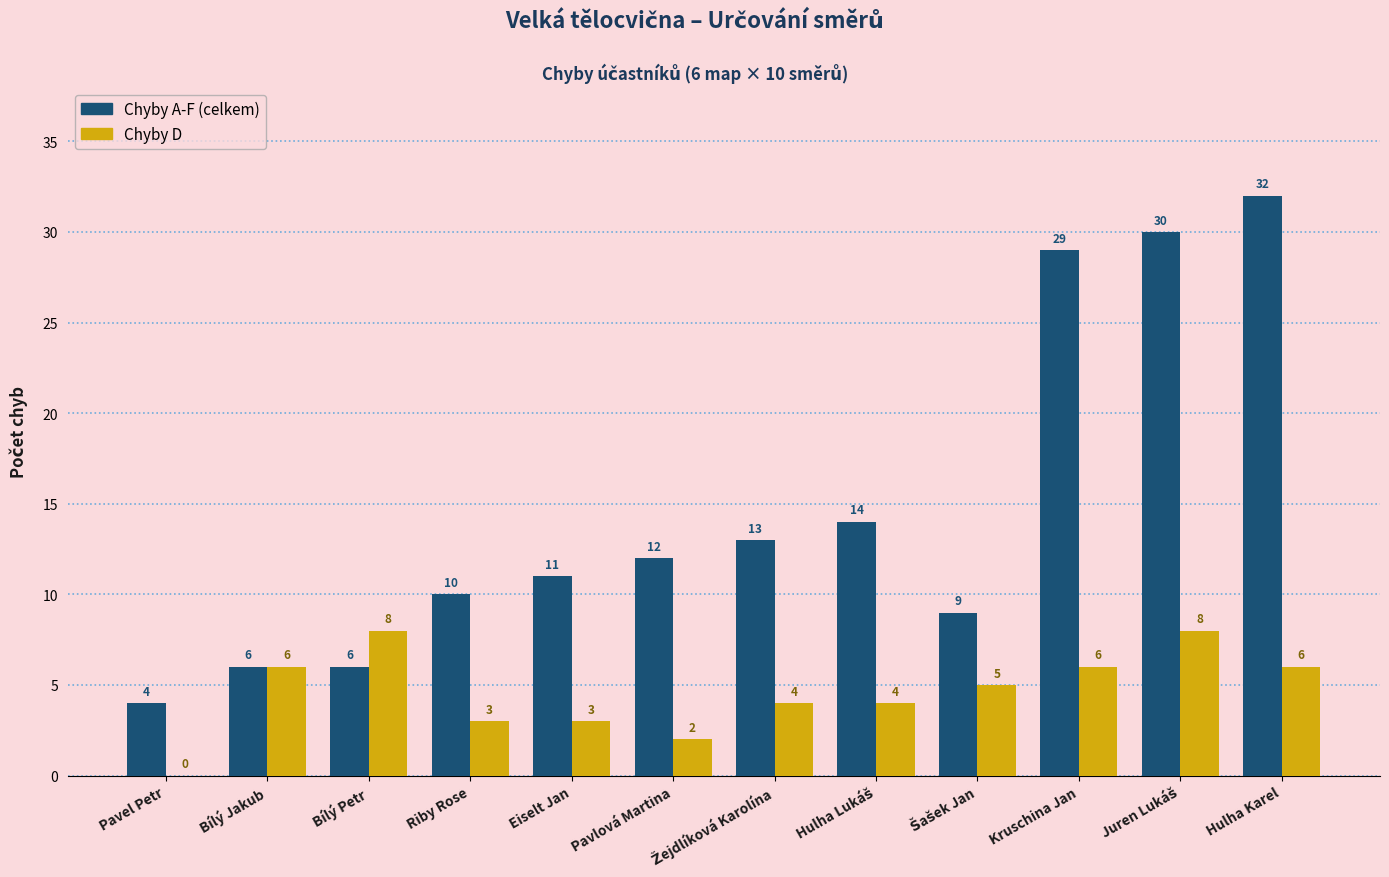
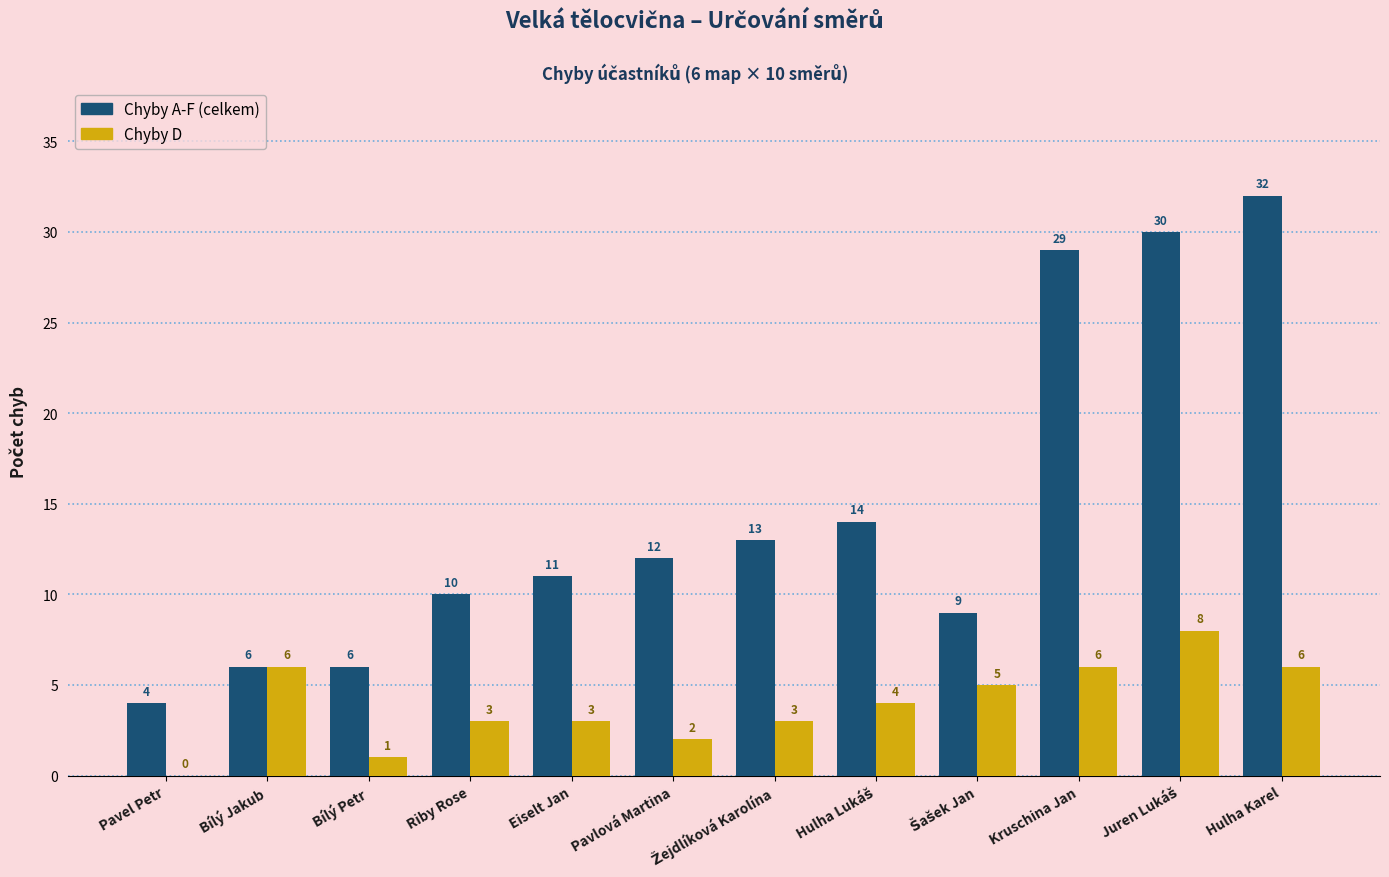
  {
    "Chyby A-F (celkem)": {
      "Pavel Petr": 4,
      "Bílý Jakub": 6,
      "Bílý Petr": 6,
      "Riby Rose": 10,
      "Eiselt Jan": 11,
      "Pavlová Martina": 12,
      "Žejdlíková Karolína": 13,
      "Hulha Lukáš": 14,
      "Šašek Jan": 9,
      "Kruschina Jan": 29,
      "Juren Lukáš": 30,
      "Hulha Karel": 32
    },
    "Chyby D": {
      "Pavel Petr": 0,
      "Bílý Jakub": 6,
-     "Bílý Petr": 8,
+     "Bílý Petr": 1,
      "Riby Rose": 3,
      "Eiselt Jan": 3,
      "Pavlová Martina": 2,
-     "Žejdlíková Karolína": 4,
+     "Žejdlíková Karolína": 3,
      "Hulha Lukáš": 4,
      "Šašek Jan": 5,
      "Kruschina Jan": 6,
      "Juren Lukáš": 8,
      "Hulha Karel": 6
    }
  }
